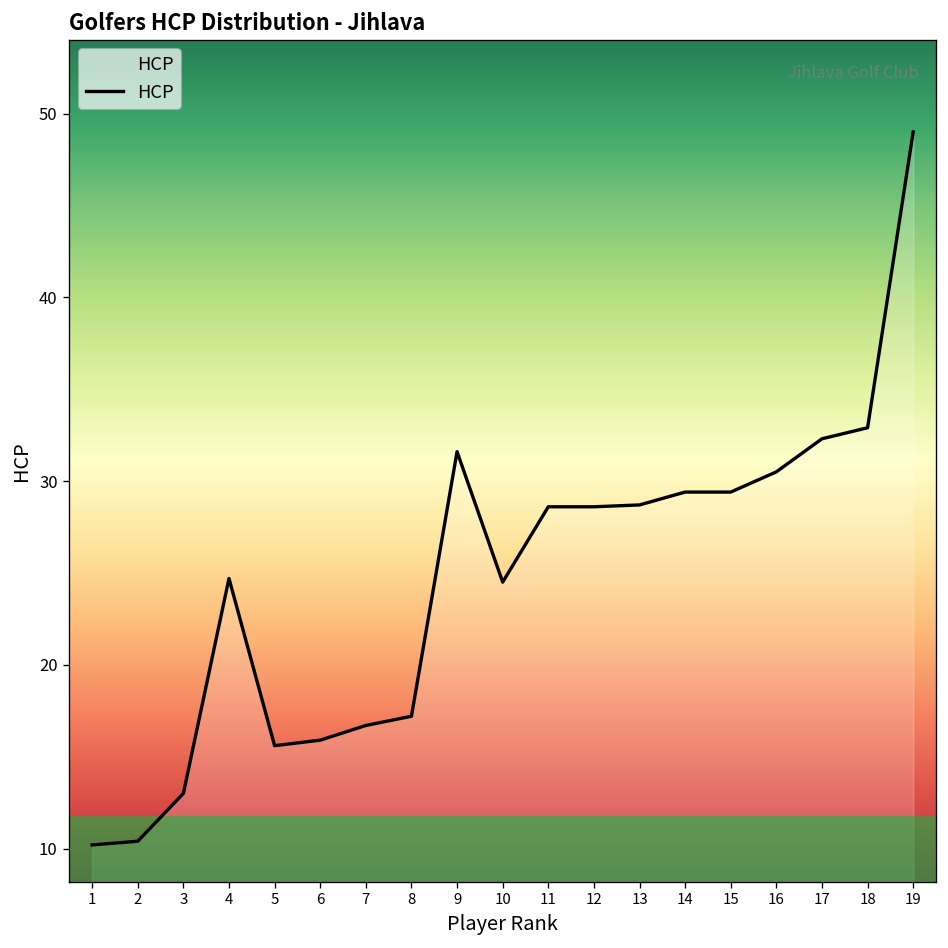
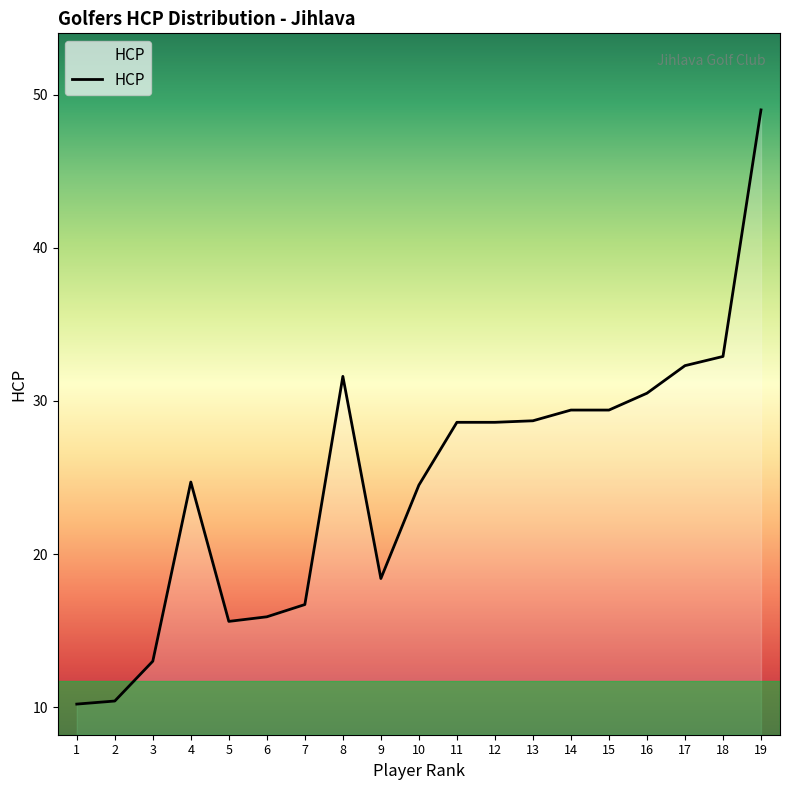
  {
    "3": 13.0,
    "4": 24.7,
    "5": 15.6,
    "6": 15.9,
    "7": 16.7,
-   "8": 17.2,
-   "9": 31.6,
+   "8": 31.6,
+   "9": 18.4,
    "10": 24.5,
    "11": 28.6,
    "12": 28.6,
    "13": 28.7,
    "14": 29.4,
    "15": 29.4,
    "16": 30.5,
    "17": 32.3,
    "18": 32.9,
    "19": 49.0
  }
